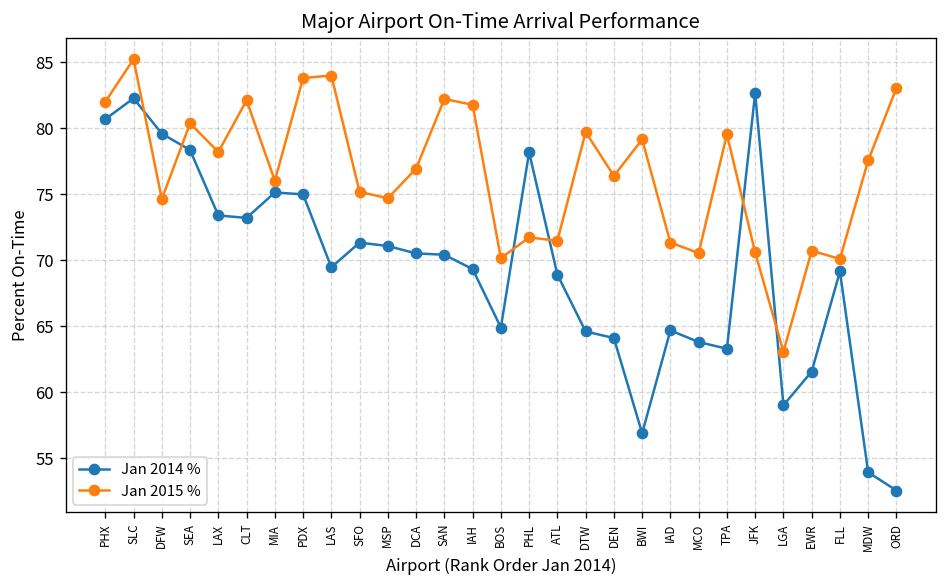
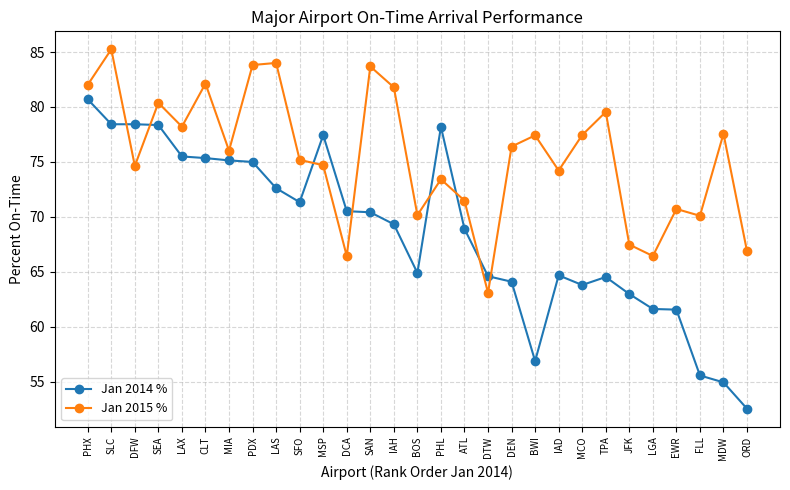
  {
    "Jan 2014 %": {
      "PHX": 80.7,
-     "SLC": 82.3,
-     "DFW": 79.6,
+     "SLC": 78.4,
+     "DFW": 78.4,
      "SEA": 78.4,
-     "LAX": 73.4,
-     "CLT": 73.2,
+     "LAX": 75.5,
+     "CLT": 75.4,
      "MIA": 75.1,
      "PDX": 75.0,
-     "LAS": 69.5,
+     "LAS": 72.6,
      "SFO": 71.3,
-     "MSP": 71.1,
+     "MSP": 77.4,
      "DCA": 70.5,
      "SAN": 70.4,
      "IAH": 69.3,
      "BOS": 64.9,
      "PHL": 78.2,
      "ATL": 68.9,
      "DTW": 64.6,
      "DEN": 64.1,
      "BWI": 56.9,
      "IAD": 64.7,
      "MCO": 63.8,
-     "TPA": 63.3,
-     "JFK": 82.7,
-     "LGA": 59.0,
+     "TPA": 64.5,
+     "JFK": 63.0,
+     "LGA": 61.6,
      "EWR": 61.6,
-     "FLL": 69.2,
-     "MDW": 53.9,
+     "FLL": 55.6,
+     "MDW": 54.9,
      "ORD": 52.5
    },
    "Jan 2015 %": {
      "PHX": 82.0,
      "SLC": 85.3,
      "DFW": 74.6,
      "SEA": 80.4,
      "LAX": 78.2,
      "CLT": 82.1,
      "MIA": 76.0,
      "PDX": 83.8,
      "LAS": 84.0,
      "SFO": 75.2,
      "MSP": 74.7,
-     "DCA": 77.0,
-     "SAN": 82.2,
+     "DCA": 66.4,
+     "SAN": 83.7,
      "IAH": 81.8,
      "BOS": 70.2,
-     "PHL": 71.7,
+     "PHL": 73.4,
      "ATL": 71.5,
-     "DTW": 79.7,
+     "DTW": 63.1,
      "DEN": 76.4,
-     "BWI": 79.2,
-     "IAD": 71.3,
-     "MCO": 70.6,
+     "BWI": 77.4,
+     "IAD": 74.2,
+     "MCO": 77.5,
      "TPA": 79.6,
-     "JFK": 70.6,
-     "LGA": 63.1,
+     "JFK": 67.5,
+     "LGA": 66.4,
      "EWR": 70.7,
      "FLL": 70.1,
      "MDW": 77.6,
-     "ORD": 83.1
+     "ORD": 66.9
    }
  }
